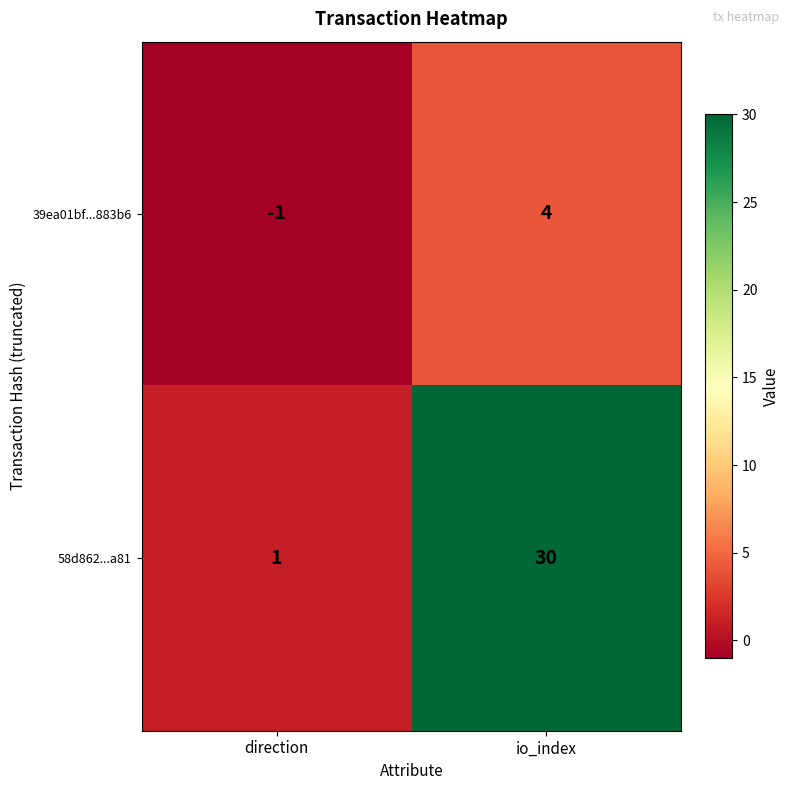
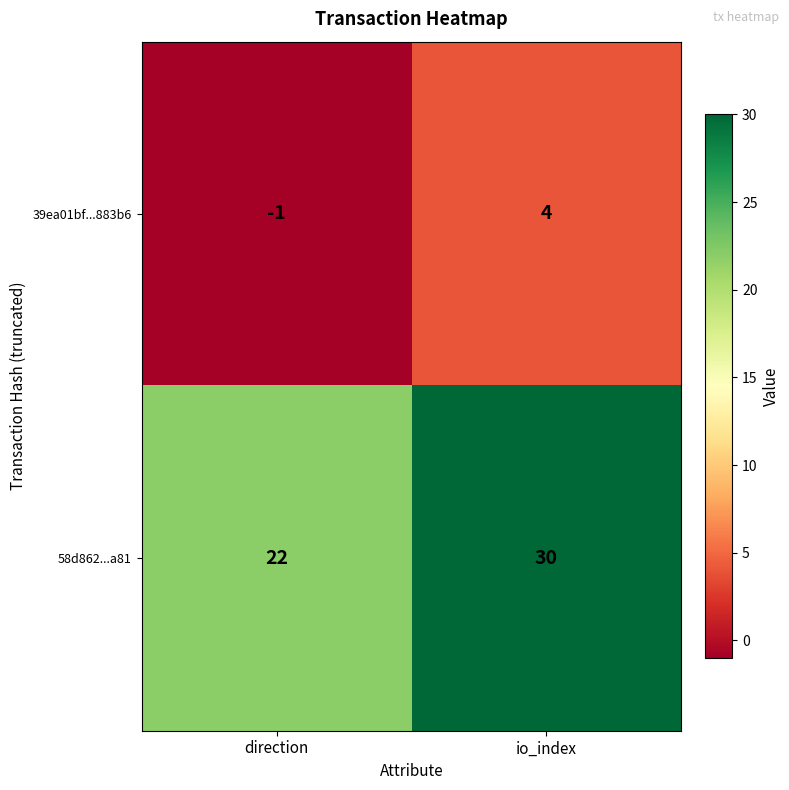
  {
    "39ea01bf...883b6": {
      "direction": -1,
      "io_index": 4
    },
    "58d862...a81": {
-     "direction": 1,
+     "direction": 22,
      "io_index": 30
    }
  }
